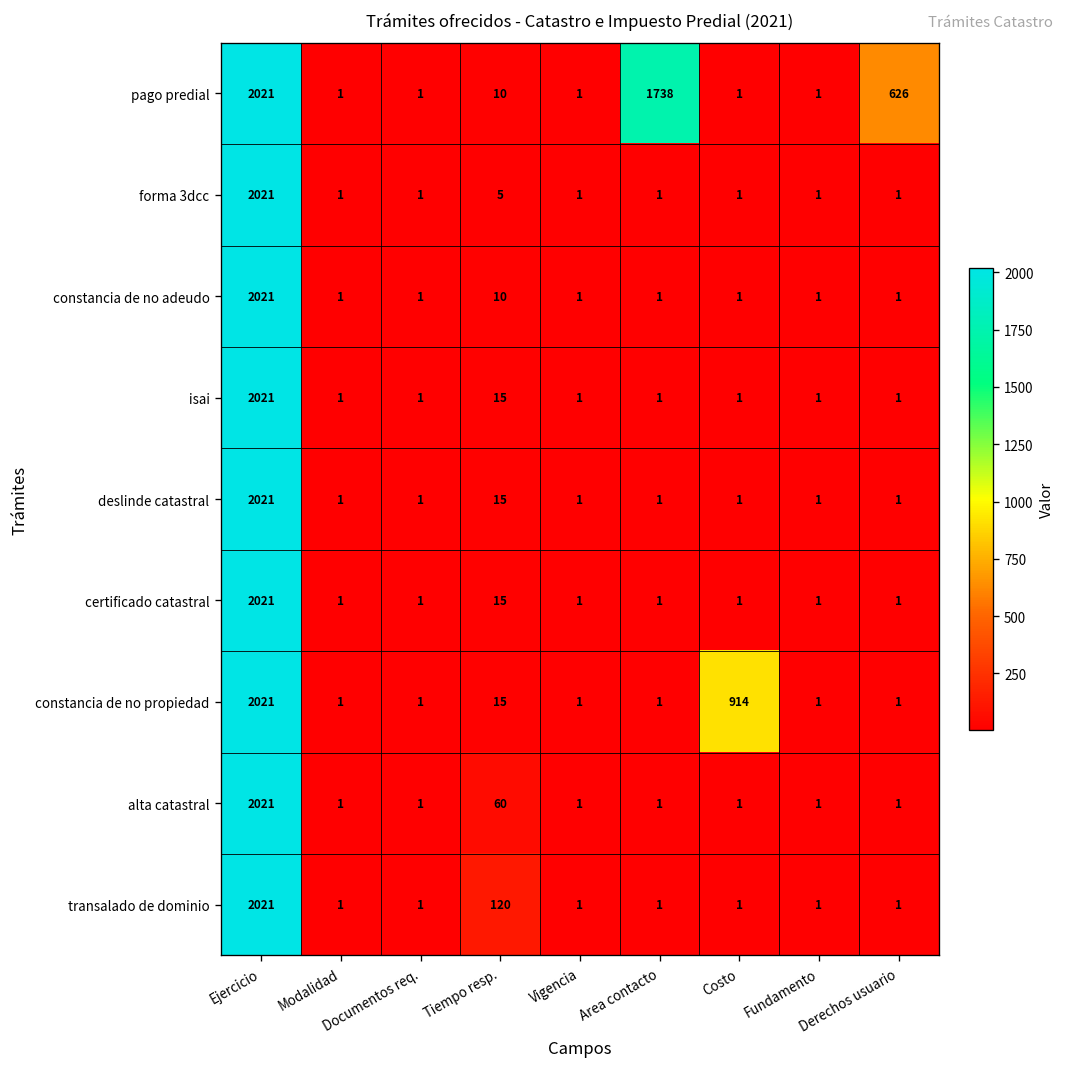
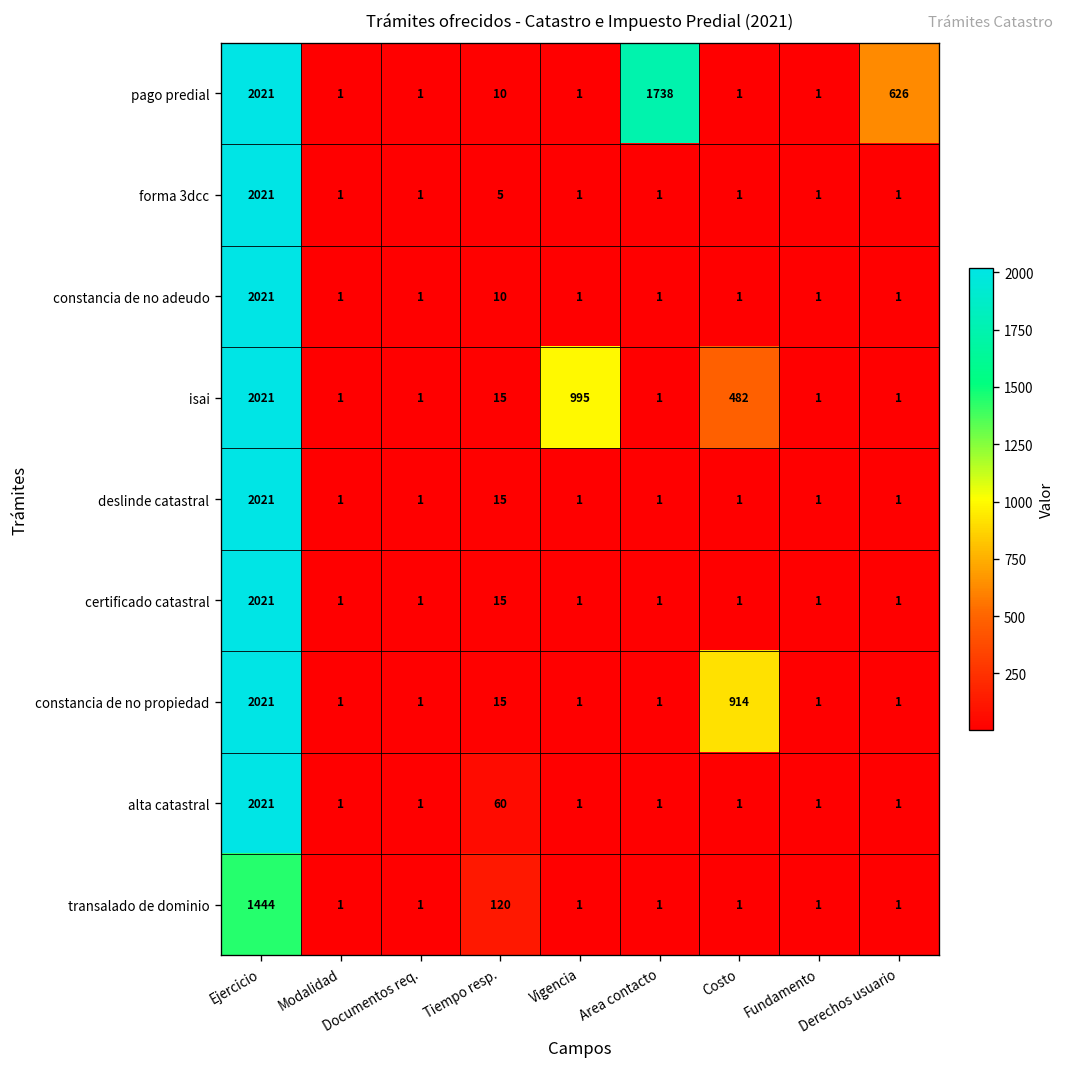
  {
    "pago predial": {
      "Ejercicio": 2021,
      "Modalidad": 1,
      "Documentos req.": 1,
      "Tiempo resp.": 10,
      "Vigencia": 1,
      "Area contacto": 1738,
      "Costo": 1,
      "Fundamento": 1,
      "Derechos usuario": 626
    },
    "forma 3dcc": {
      "Ejercicio": 2021,
      "Modalidad": 1,
      "Documentos req.": 1,
      "Tiempo resp.": 5,
      "Vigencia": 1,
      "Area contacto": 1,
      "Costo": 1,
      "Fundamento": 1,
      "Derechos usuario": 1
    },
    "constancia de no adeudo": {
      "Ejercicio": 2021,
      "Modalidad": 1,
      "Documentos req.": 1,
      "Tiempo resp.": 10,
      "Vigencia": 1,
      "Area contacto": 1,
      "Costo": 1,
      "Fundamento": 1,
      "Derechos usuario": 1
    },
    "isai": {
      "Ejercicio": 2021,
      "Modalidad": 1,
      "Documentos req.": 1,
      "Tiempo resp.": 15,
-     "Vigencia": 1,
+     "Vigencia": 995,
      "Area contacto": 1,
-     "Costo": 1,
+     "Costo": 482,
      "Fundamento": 1,
      "Derechos usuario": 1
    },
    "deslinde catastral": {
      "Ejercicio": 2021,
      "Modalidad": 1,
      "Documentos req.": 1,
      "Tiempo resp.": 15,
      "Vigencia": 1,
      "Area contacto": 1,
      "Costo": 1,
      "Fundamento": 1,
      "Derechos usuario": 1
    },
    "certificado catastral": {
      "Ejercicio": 2021,
      "Modalidad": 1,
      "Documentos req.": 1,
      "Tiempo resp.": 15,
      "Vigencia": 1,
      "Area contacto": 1,
      "Costo": 1,
      "Fundamento": 1,
      "Derechos usuario": 1
    },
    "constancia de no propiedad": {
      "Ejercicio": 2021,
      "Modalidad": 1,
      "Documentos req.": 1,
      "Tiempo resp.": 15,
      "Vigencia": 1,
      "Area contacto": 1,
      "Costo": 914,
      "Fundamento": 1,
      "Derechos usuario": 1
    },
    "alta catastral": {
      "Ejercicio": 2021,
      "Modalidad": 1,
      "Documentos req.": 1,
      "Tiempo resp.": 60,
      "Vigencia": 1,
      "Area contacto": 1,
      "Costo": 1,
      "Fundamento": 1,
      "Derechos usuario": 1
    },
    "transalado de dominio": {
-     "Ejercicio": 2021,
+     "Ejercicio": 1444,
      "Modalidad": 1,
      "Documentos req.": 1,
      "Tiempo resp.": 120,
      "Vigencia": 1,
      "Area contacto": 1,
      "Costo": 1,
      "Fundamento": 1,
      "Derechos usuario": 1
    }
  }
